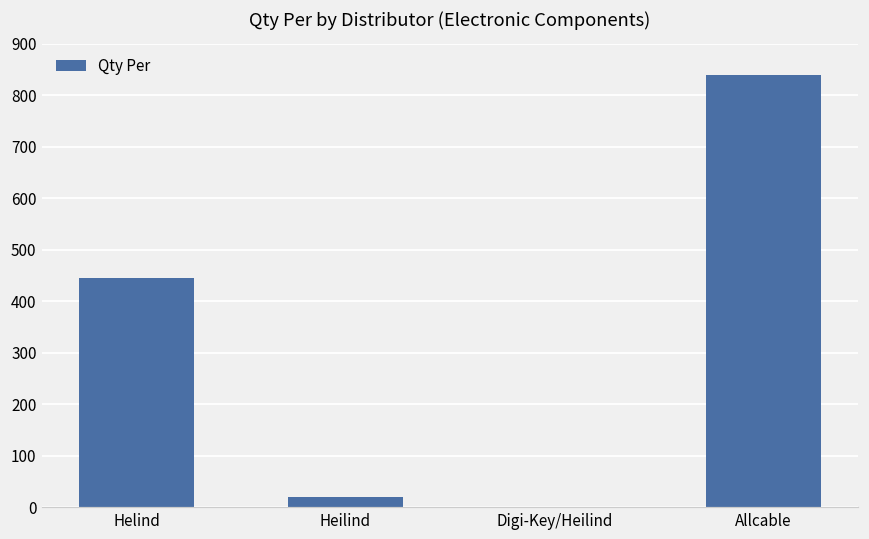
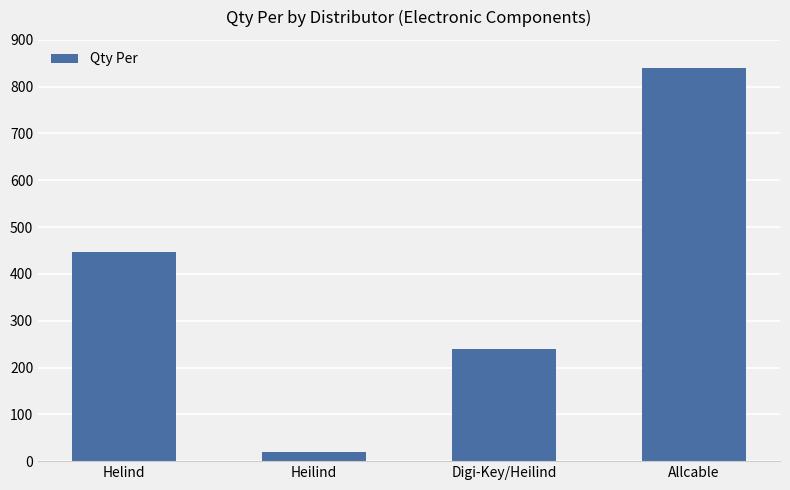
  {
    "Helind": 450,
    "Heilind": 20,
-   "Digi-Key/Heilind": 0,
+   "Digi-Key/Heilind": 240,
    "Allcable": 840
  }
